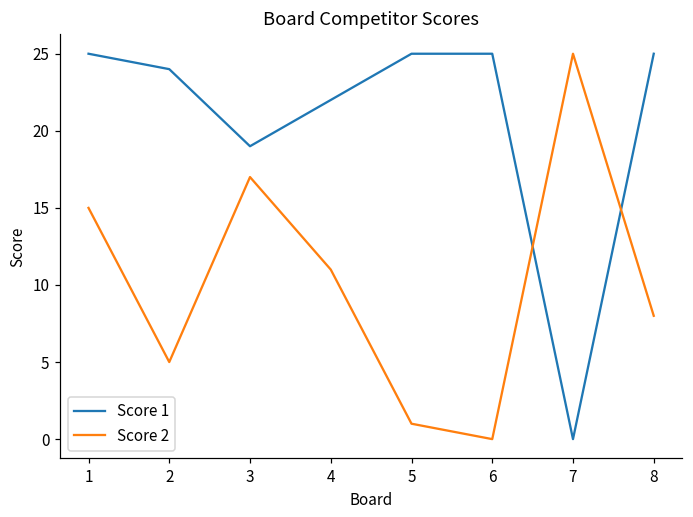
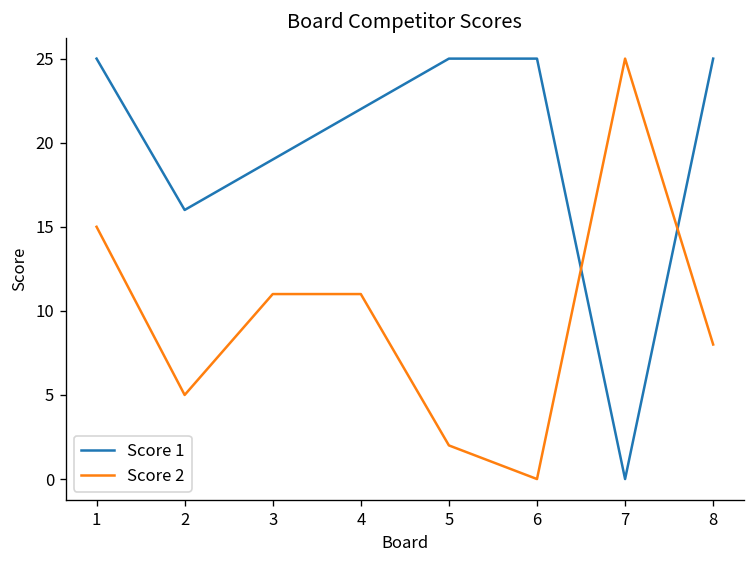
  {
    "Score 1": {
      "1": 25,
-     "2": 24,
+     "2": 16,
      "3": 19,
      "4": 22,
      "5": 25,
      "6": 25,
      "7": 0,
      "8": 25
    },
    "Score 2": {
      "1": 15,
      "2": 5,
-     "3": 17,
+     "3": 11,
      "4": 11,
-     "5": 1,
+     "5": 2,
      "6": 0,
      "7": 25,
      "8": 8
    }
  }
